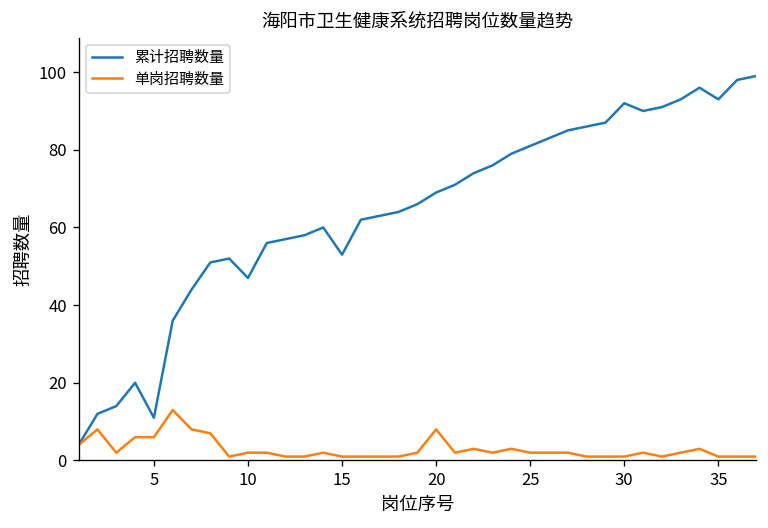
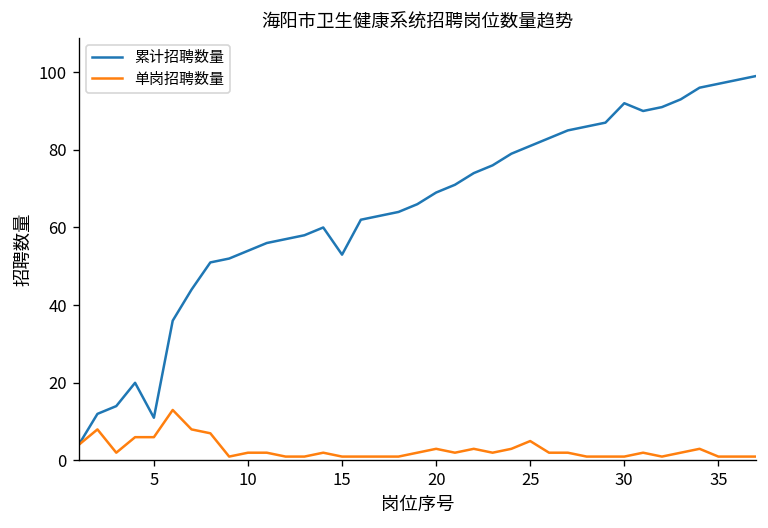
  {
    "累计招聘数量": {
      "5": 11,
-     "10": 47,
+     "10": 54,
      "15": 53,
      "20": 69,
      "25": 81,
      "30": 92,
-     "35": 93
+     "35": 97
    },
    "单岗招聘数量": {
      "5": 6,
      "10": 2,
      "15": 1,
-     "20": 8,
-     "25": 2,
+     "20": 3,
+     "25": 5,
      "30": 1,
      "35": 1
    }
  }
